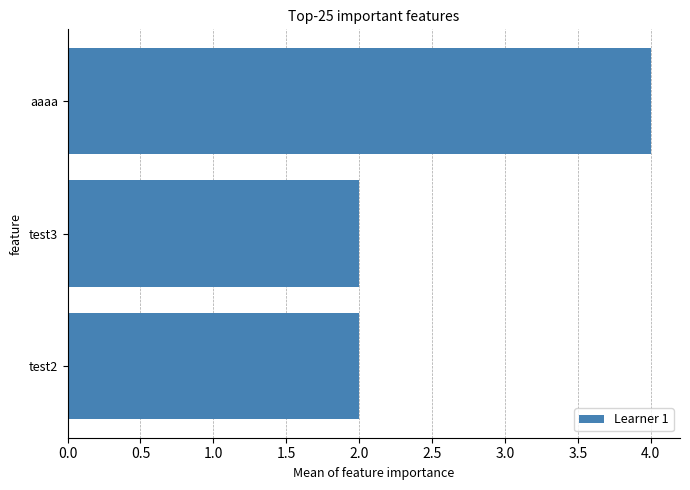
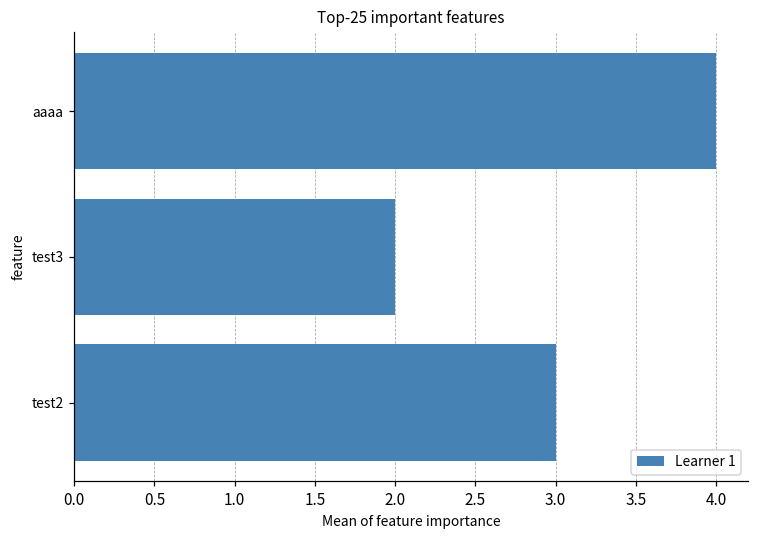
  {
    "aaaa": 4,
    "test3": 2,
-   "test2": 2
+   "test2": 3
  }
